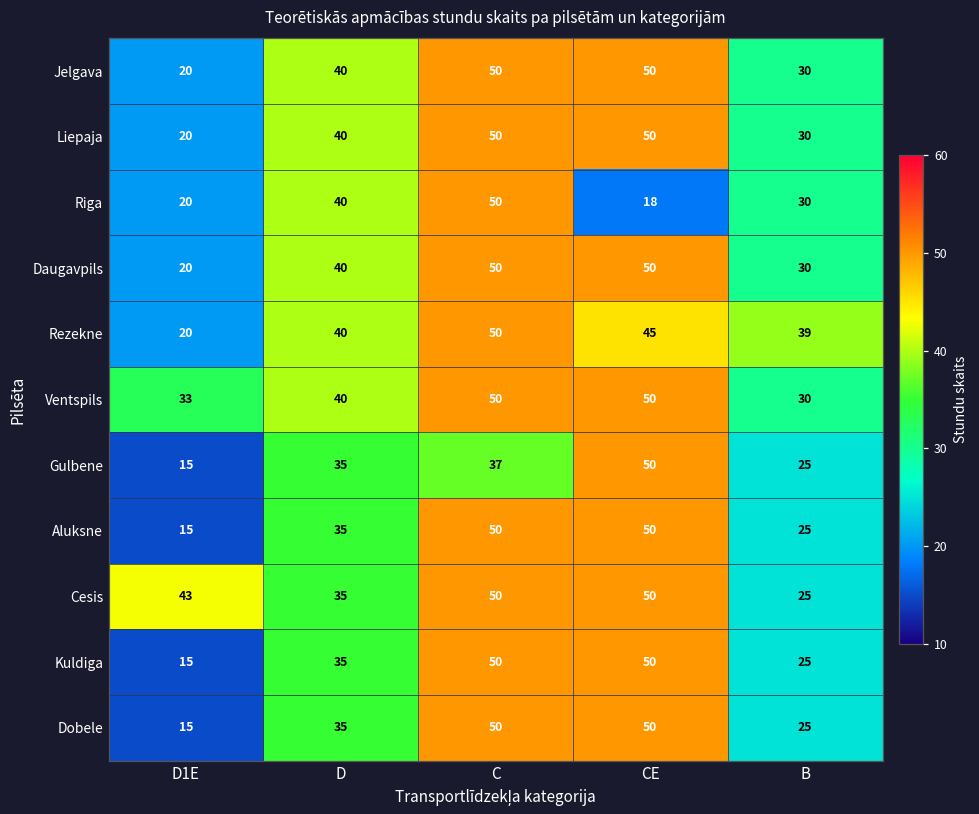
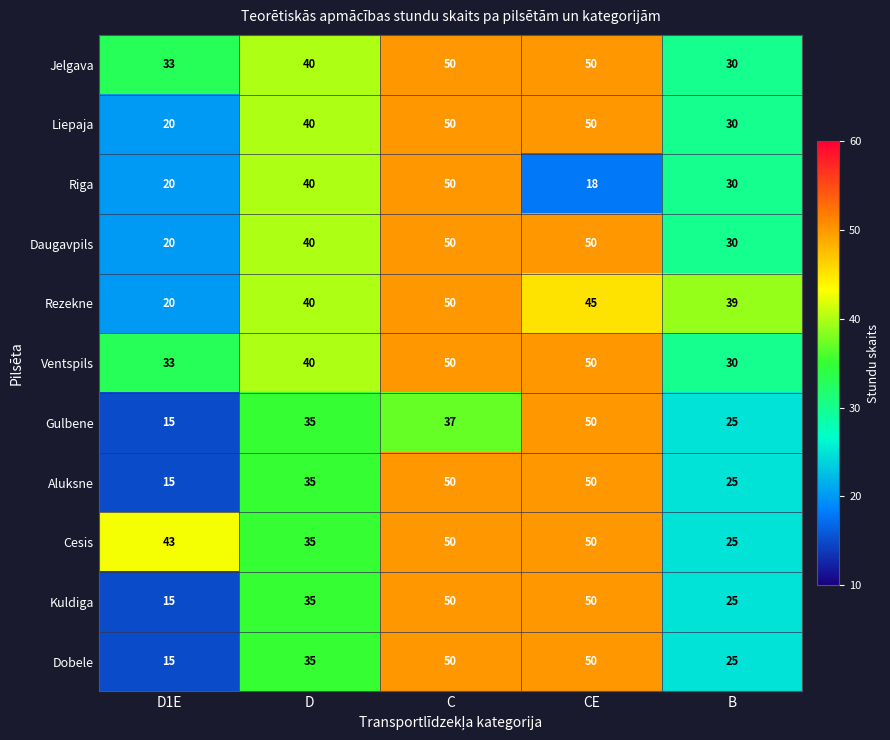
  {
    "Jelgava": {
-     "D1E": 20,
+     "D1E": 33,
      "D": 40,
      "C": 50,
      "CE": 50,
      "B": 30
    },
    "Liepaja": {
      "D1E": 20,
      "D": 40,
      "C": 50,
      "CE": 50,
      "B": 30
    },
    "Riga": {
      "D1E": 20,
      "D": 40,
      "C": 50,
      "CE": 18,
      "B": 30
    },
    "Daugavpils": {
      "D1E": 20,
      "D": 40,
      "C": 50,
      "CE": 50,
      "B": 30
    },
    "Rezekne": {
      "D1E": 20,
      "D": 40,
      "C": 50,
      "CE": 45,
      "B": 39
    },
    "Ventspils": {
      "D1E": 33,
      "D": 40,
      "C": 50,
      "CE": 50,
      "B": 30
    },
    "Gulbene": {
      "D1E": 15,
      "D": 35,
      "C": 37,
      "CE": 50,
      "B": 25
    },
    "Aluksne": {
      "D1E": 15,
      "D": 35,
      "C": 50,
      "CE": 50,
      "B": 25
    },
    "Cesis": {
      "D1E": 43,
      "D": 35,
      "C": 50,
      "CE": 50,
      "B": 25
    },
    "Kuldiga": {
      "D1E": 15,
      "D": 35,
      "C": 50,
      "CE": 50,
      "B": 25
    },
    "Dobele": {
      "D1E": 15,
      "D": 35,
      "C": 50,
      "CE": 50,
      "B": 25
    }
  }
